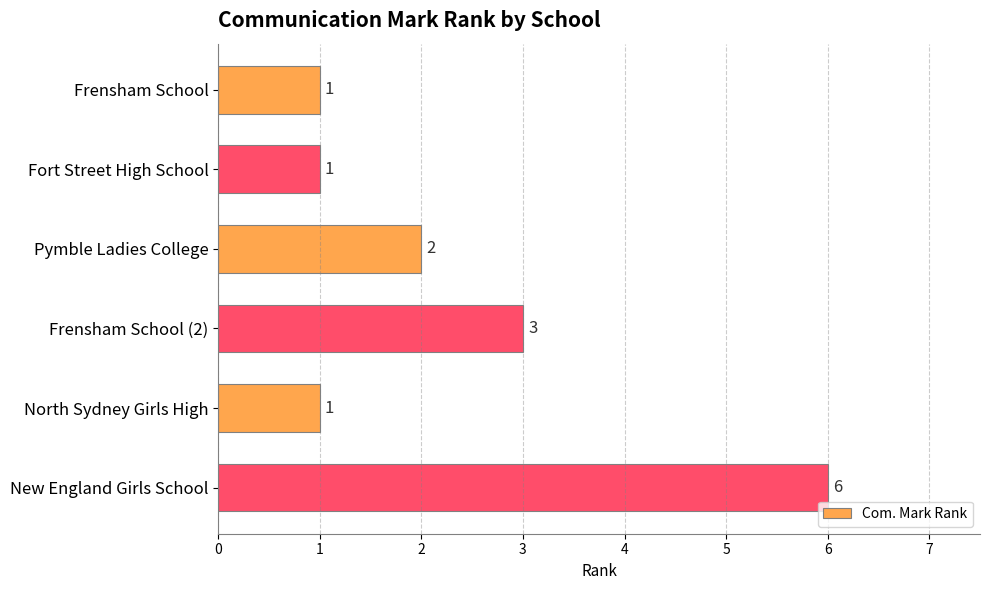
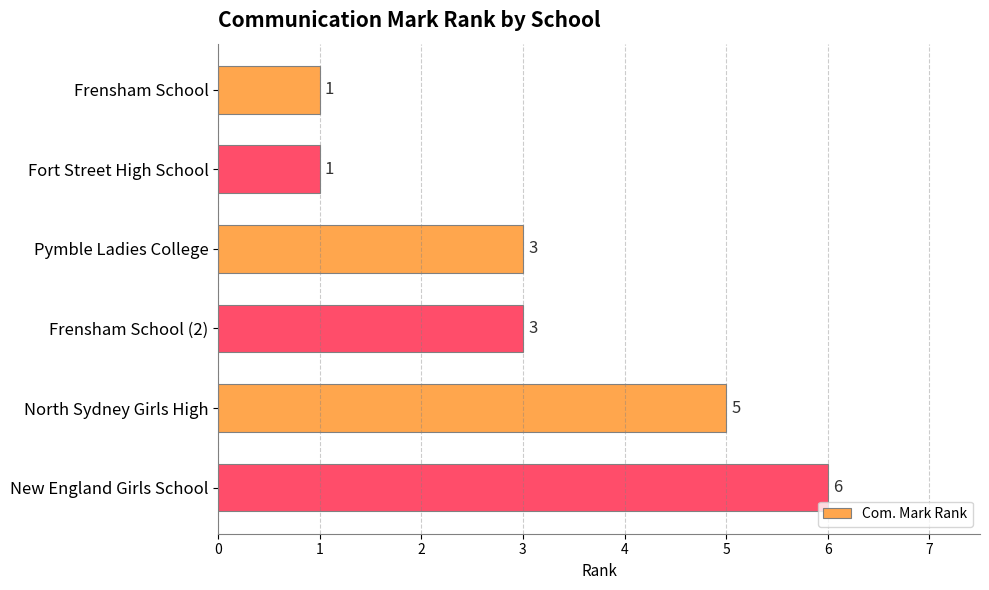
  {
    "Frensham School": 1,
    "Fort Street High School": 1,
-   "Pymble Ladies College": 2,
+   "Pymble Ladies College": 3,
    "Frensham School (2)": 3,
-   "North Sydney Girls High": 1,
+   "North Sydney Girls High": 5,
    "New England Girls School": 6
  }
